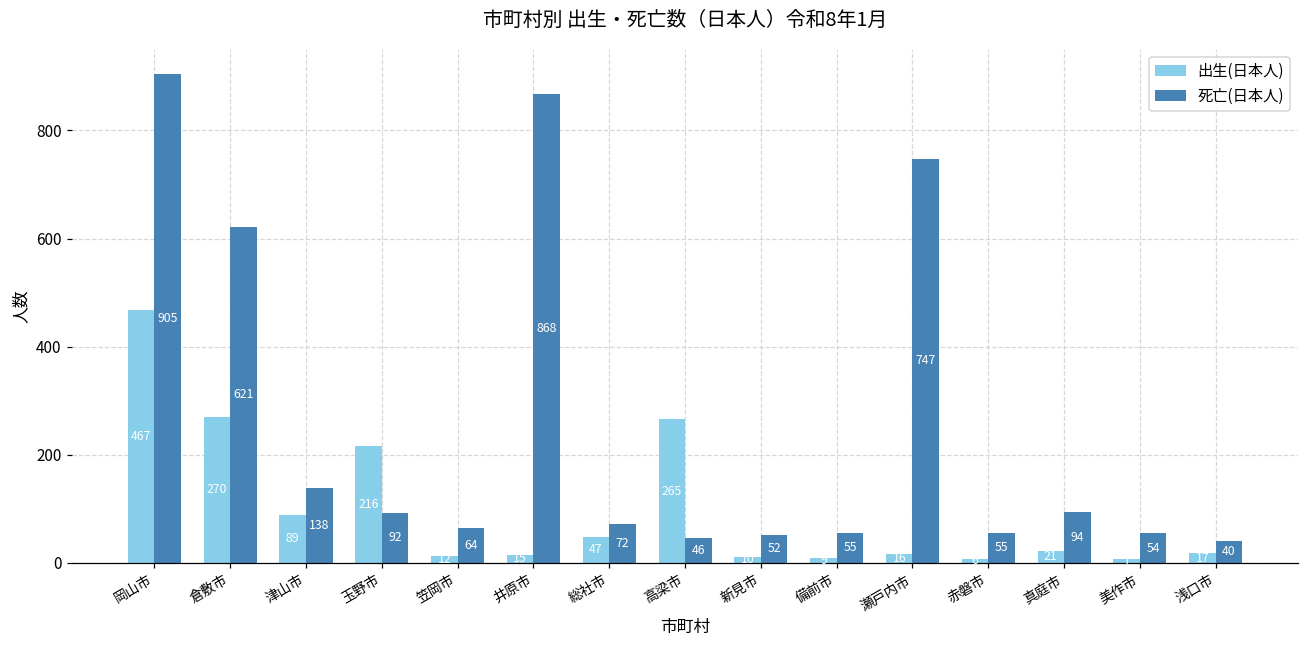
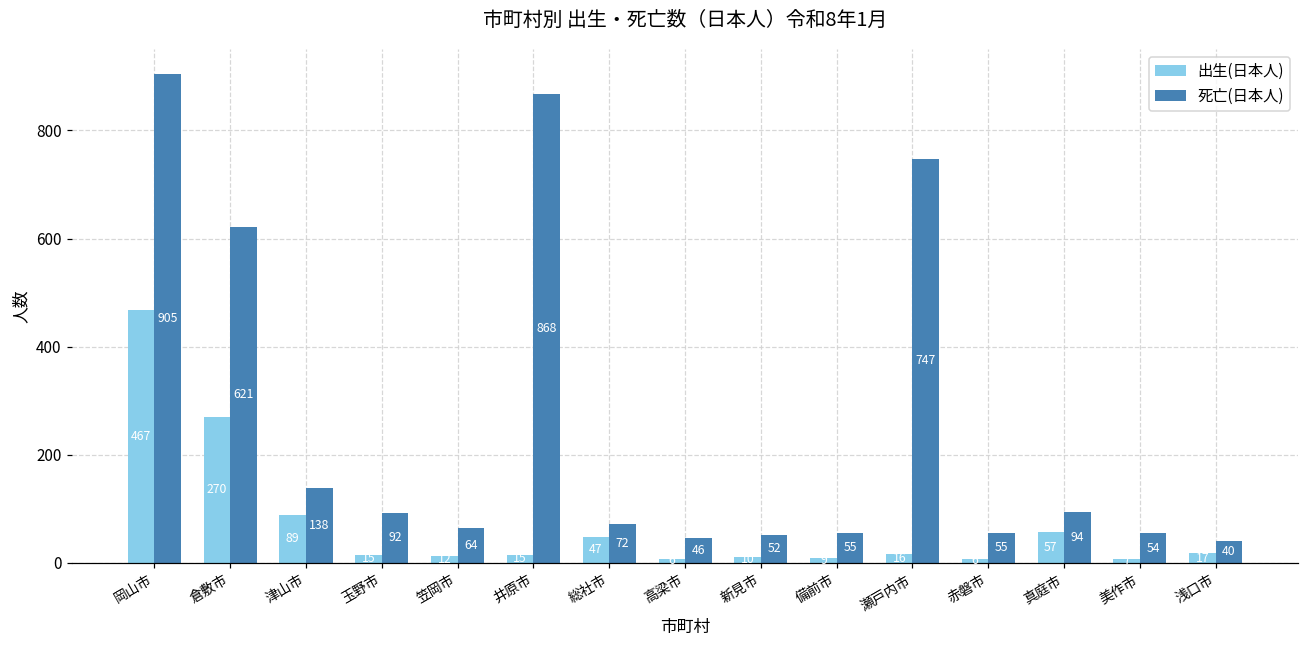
  {
    "出生(日本人)": {
      "岡山市": 467,
      "倉敷市": 270,
      "津山市": 89,
-     "玉野市": 216,
+     "玉野市": 15,
      "笠岡市": 12,
      "井原市": 15,
      "総社市": 47,
-     "高梁市": 270,
+     "高梁市": 10,
      "瀬戸内市": 16,
-     "真庭市": 21,
+     "真庭市": 57,
      "浅口市": 17
    },
    "死亡(日本人)": {
      "岡山市": 905,
      "倉敷市": 621,
      "津山市": 138,
      "玉野市": 92,
      "笠岡市": 64,
      "井原市": 868,
      "総社市": 72,
      "高梁市": 46,
      "新見市": 52,
      "備前市": 55,
      "瀬戸内市": 747,
      "赤磐市": 55,
      "真庭市": 94,
      "美作市": 54,
      "浅口市": 40
    }
  }
